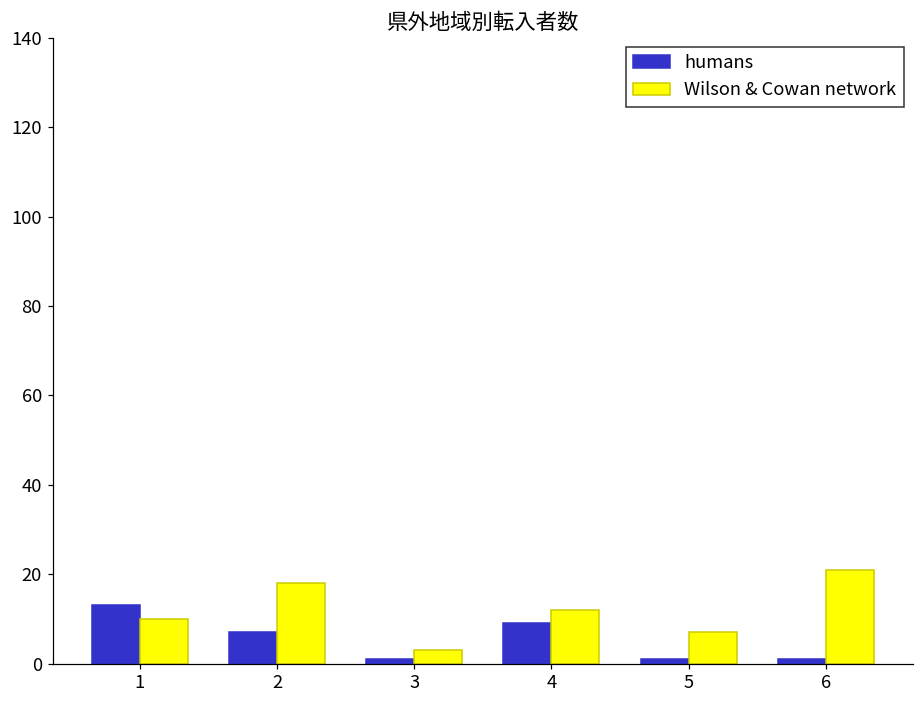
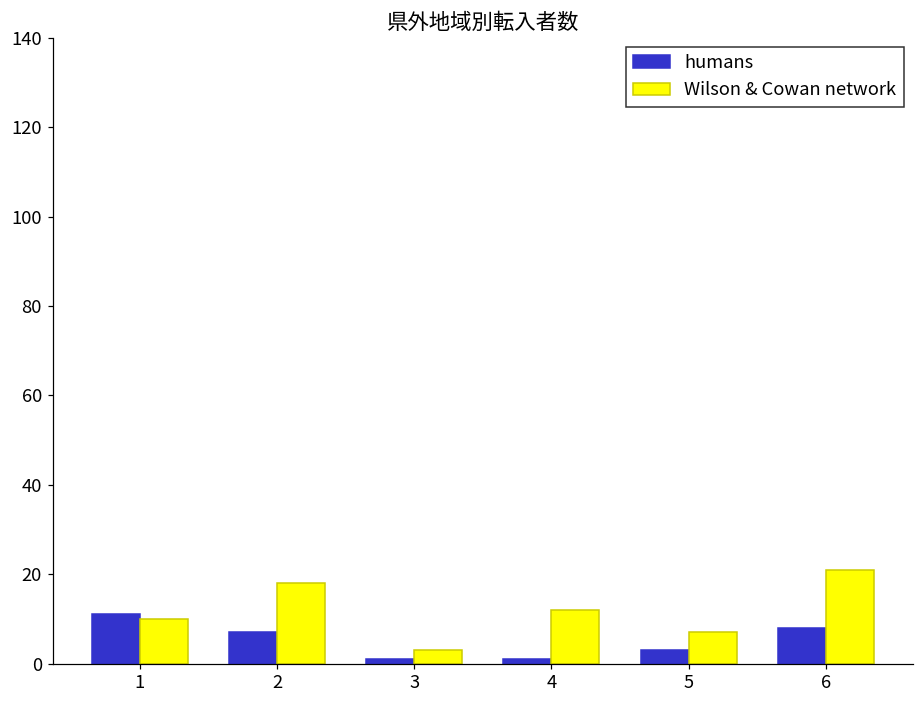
  {
    "humans": {
-     "1": 13,
+     "1": 11,
      "2": 7,
      "3": 1,
-     "4": 9,
-     "5": 1,
-     "6": 1
+     "4": 1,
+     "5": 3,
+     "6": 8
    },
    "Wilson & Cowan network": {
      "1": 10,
      "2": 18,
      "3": 3,
      "4": 12,
      "5": 7,
      "6": 21
    }
  }
